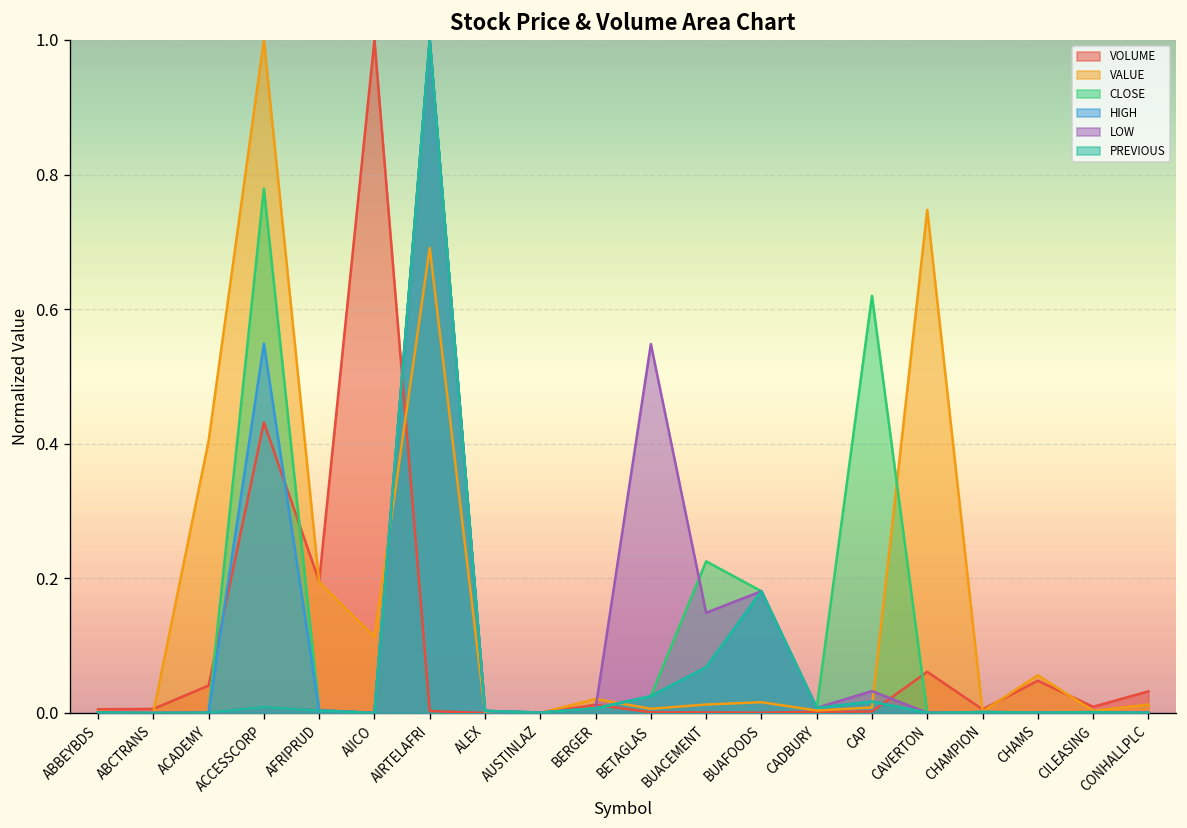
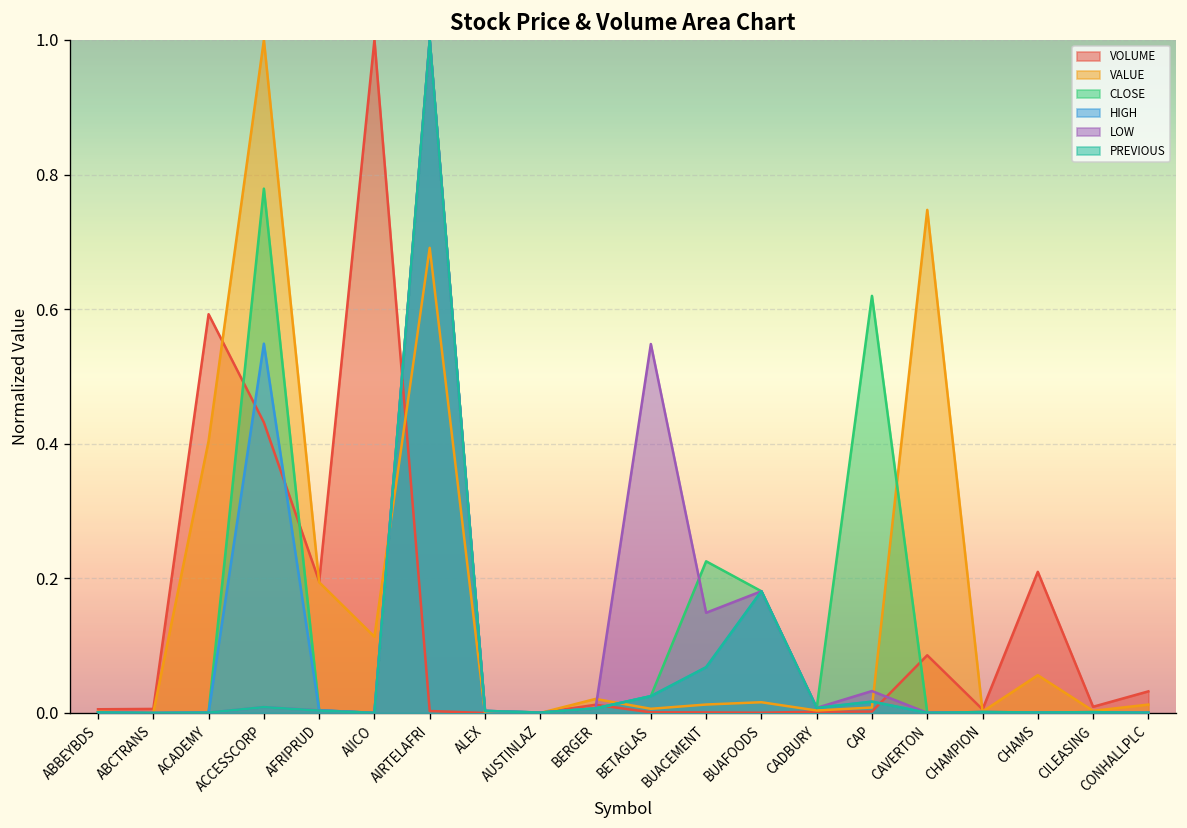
  {
    "VOLUME": {
      "ABCTRANS": 0.01,
-     "ACADEMY": 0.04,
+     "ACADEMY": 0.59,
      "ACCESSCORP": 0.43,
      "AIICO": 1.00,
      "AIRTELAFRI": 0.00,
      "BERGER": 0.01,
      "BETAGLAS": 0.00,
      "BUACEMENT": 0.00,
      "BUAFOODS": 0.00,
      "CAP": 0.00,
-     "CAVERTON": 0.06,
-     "CHAMS": 0.05,
+     "CAVERTON": 0.09,
+     "CHAMS": 0.21,
      "CILEASING": 0.01,
      "CONHALLPLC": 0.03
    },
    "VALUE": {
      "ACADEMY": 0.40,
      "ACCESSCORP": 1.00,
      "AIICO": 0.11,
      "AIRTELAFRI": 0.69,
      "BERGER": 0.02,
      "BETAGLAS": 0.01,
      "BUACEMENT": 0.01,
      "BUAFOODS": 0.02,
      "CAP": 0.01,
      "CAVERTON": 0.75,
      "CHAMS": 0.06,
      "CONHALLPLC": 0.01
    },
    "LOW": {
      "BETAGLAS": 0.55,
      "BUACEMENT": 0.15,
      "CAP": 0.03
    }
  }
